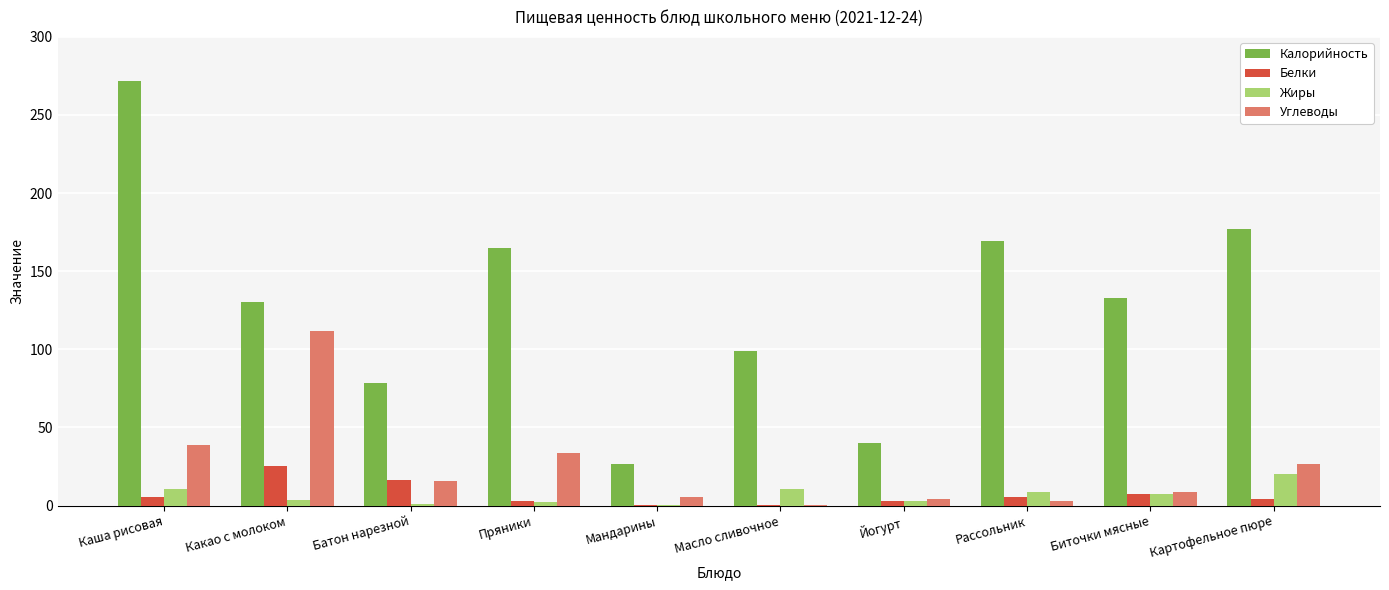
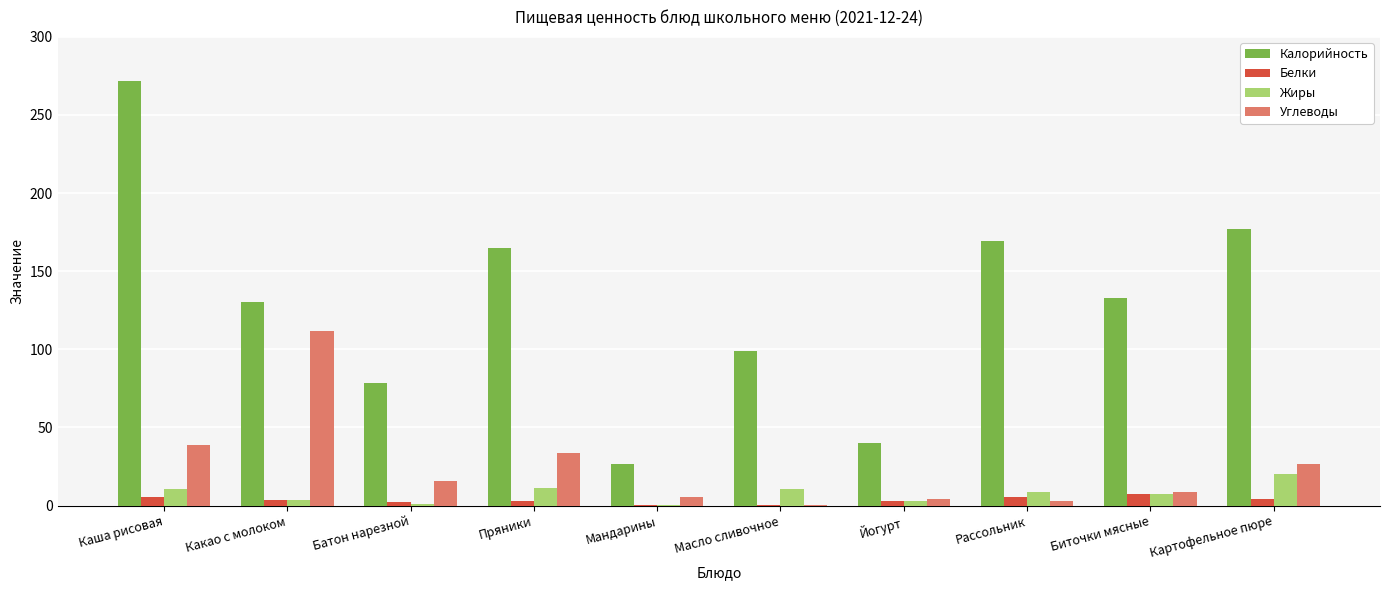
  {
    "Калорийность": {
      "Каша рисовая": 272,
      "Какао с молоком": 130,
      "Батон нарезной": 79,
      "Пряники": 165,
      "Мандарины": 27,
      "Масло сливочное": 99,
      "Йогурт": 40,
      "Рассольник": 169,
      "Биточки мясные": 133,
      "Картофельное пюре": 177
    },
    "Белки": {
      "Каша рисовая": 6,
-     "Какао с молоком": 25,
-     "Батон нарезной": 17,
+     "Какао с молоком": 4,
+     "Батон нарезной": 2,
      "Пряники": 3,
      "Йогурт": 3,
      "Рассольник": 6,
      "Биточки мясные": 8,
      "Картофельное пюре": 4
    },
    "Жиры": {
      "Каша рисовая": 11,
      "Какао с молоком": 4,
-     "Пряники": 2,
+     "Пряники": 11,
      "Масло сливочное": 11,
      "Йогурт": 3,
      "Рассольник": 8,
      "Биточки мясные": 7,
      "Картофельное пюре": 20
    },
    "Углеводы": {
      "Каша рисовая": 39,
      "Какао с молоком": 111,
      "Батон нарезной": 15,
      "Пряники": 34,
      "Мандарины": 5,
      "Йогурт": 5,
      "Рассольник": 3,
      "Биточки мясные": 9,
      "Картофельное пюре": 27
    }
  }
